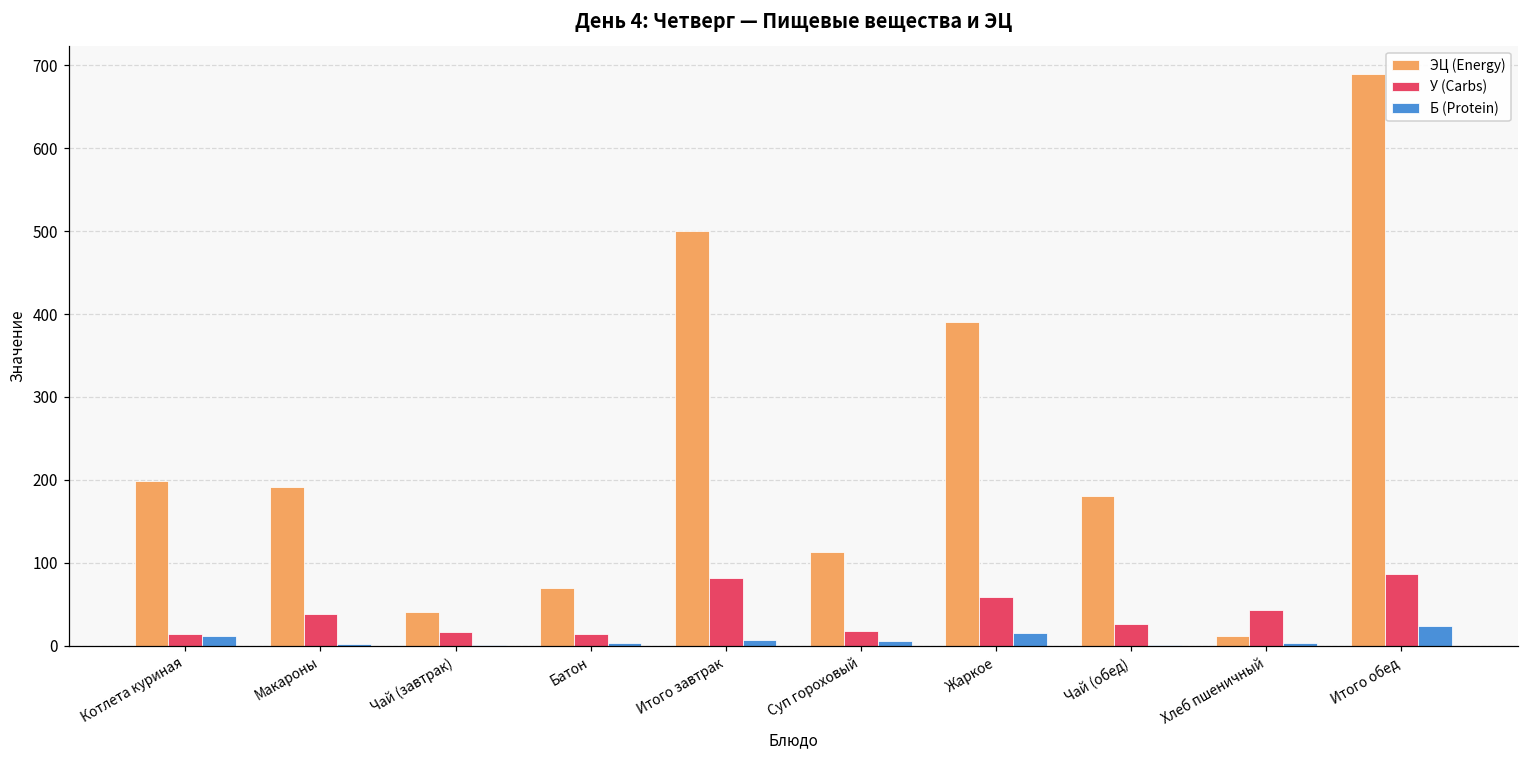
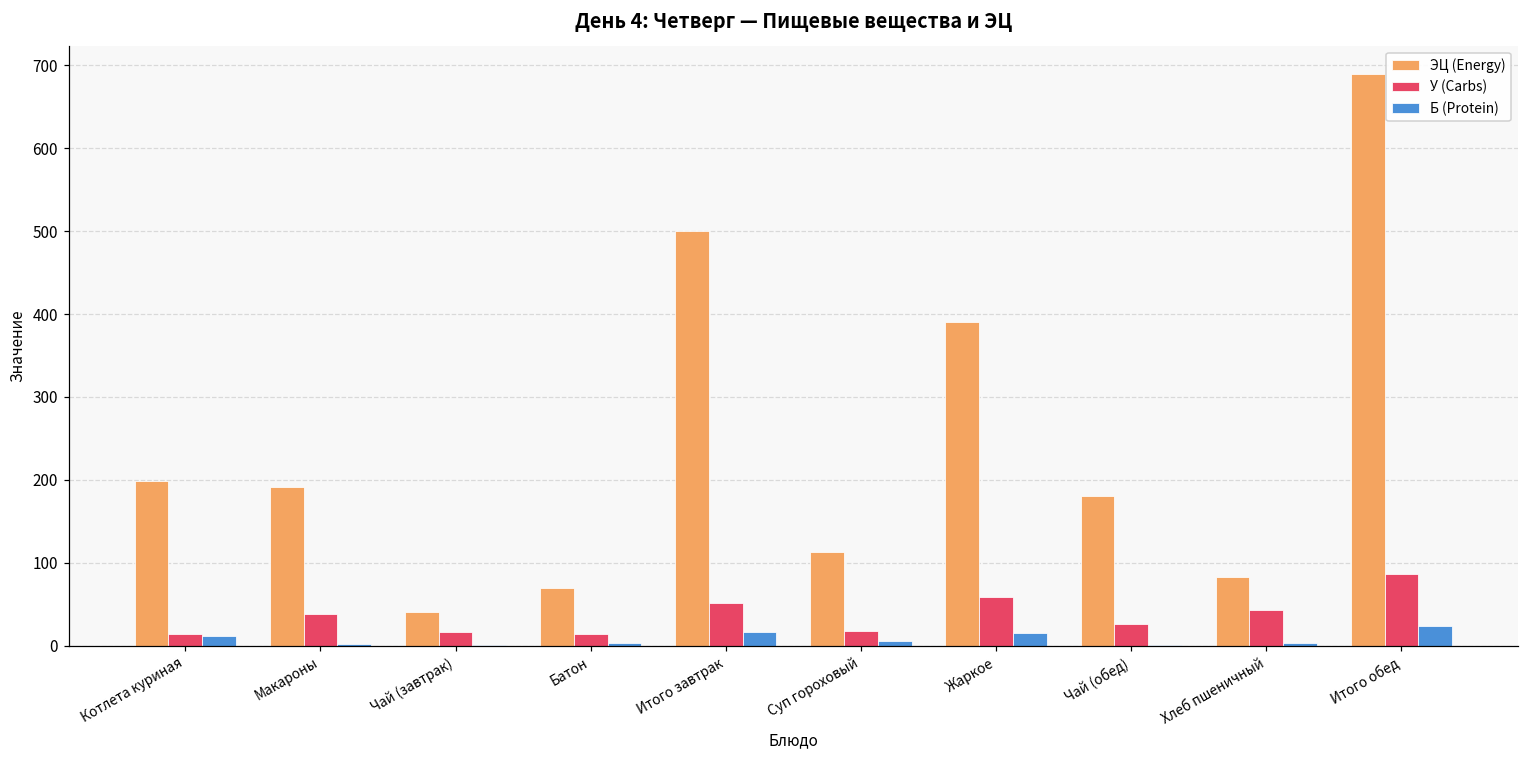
  {
    "ЭЦ (Energy)": {
      "Котлета куриная": 200,
      "Макароны": 190,
      "Чай (завтрак)": 40,
      "Батон": 70,
      "Итого завтрак": 500,
      "Суп гороховый": 110,
      "Жаркое": 390,
      "Чай (обед)": 180,
-     "Хлеб пшеничный": 10,
+     "Хлеб пшеничный": 80,
      "Итого обед": 690
    },
    "У (Carbs)": {
      "Котлета куриная": 10,
      "Макароны": 40,
      "Чай (завтрак)": 20,
      "Батон": 10,
-     "Итого завтрак": 80,
+     "Итого завтрак": 50,
      "Суп гороховый": 20,
      "Жаркое": 60,
      "Чай (обед)": 30,
      "Хлеб пшеничный": 40,
      "Итого обед": 90
    },
    "Б (Protein)": {
      "Котлета куриная": 10,
-     "Итого завтрак": 10,
+     "Итого завтрак": 20,
      "Суп гороховый": 10,
      "Жаркое": 10,
      "Итого обед": 20
    }
  }
